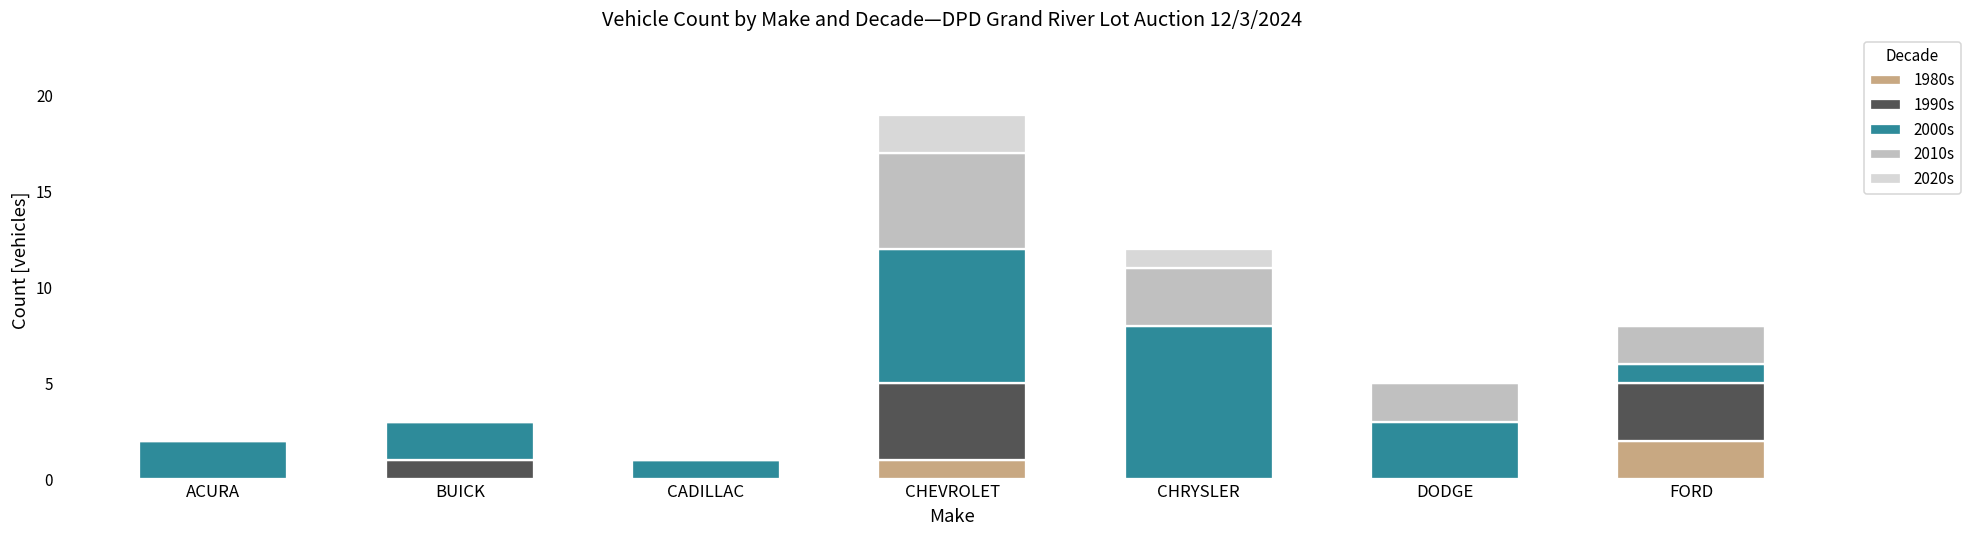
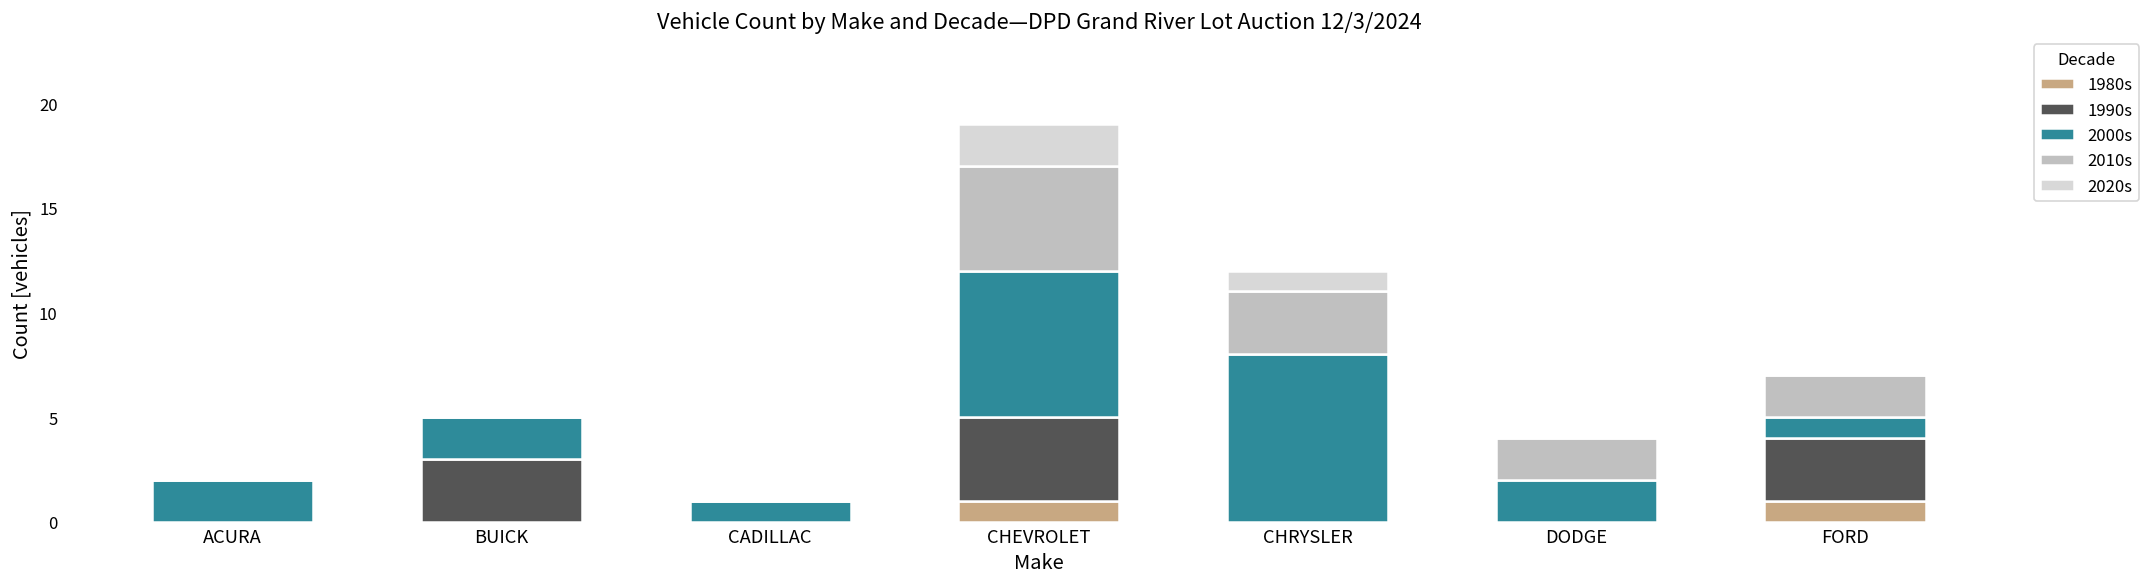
  {
    "1980s": {
      "ACURA": 0,
      "BUICK": 0,
      "CADILLAC": 0,
      "CHEVROLET": 1,
      "CHRYSLER": 0,
      "DODGE": 0,
-     "FORD": 2
+     "FORD": 1
    },
    "1990s": {
-     "BUICK": 1
+     "BUICK": 3
    },
    "2000s": {
      "ACURA": 2,
      "BUICK": 2,
      "CADILLAC": 1,
      "CHEVROLET": 7,
      "CHRYSLER": 8,
-     "DODGE": 3,
+     "DODGE": 2,
      "FORD": 1
    }
  }
